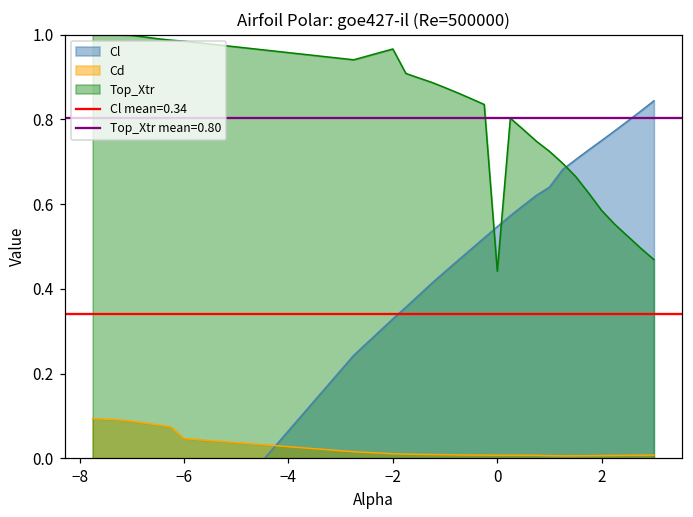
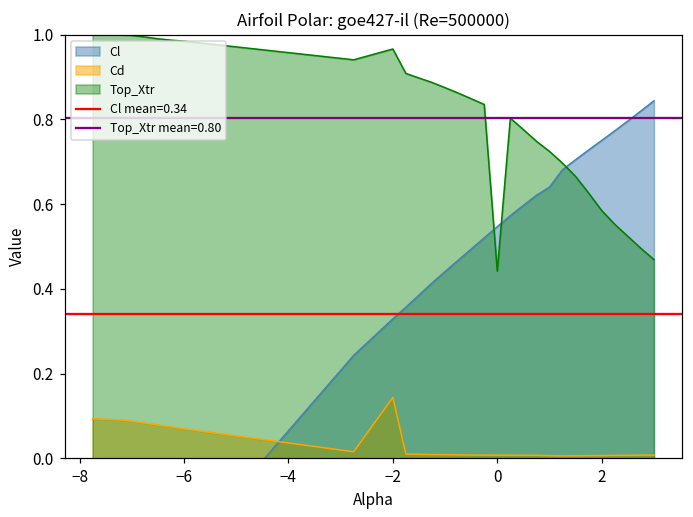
  {
    "Cd": {
-     "−6": 0.05,
-     "−2": 0.01,
+     "−6": 0.07,
+     "−2": 0.14,
      "0": 0.01,
      "2": 0.01
    },
    "Top_Xtr": {
      "−2": 0.97,
      "0": 0.44,
      "2": 0.58
    }
  }
